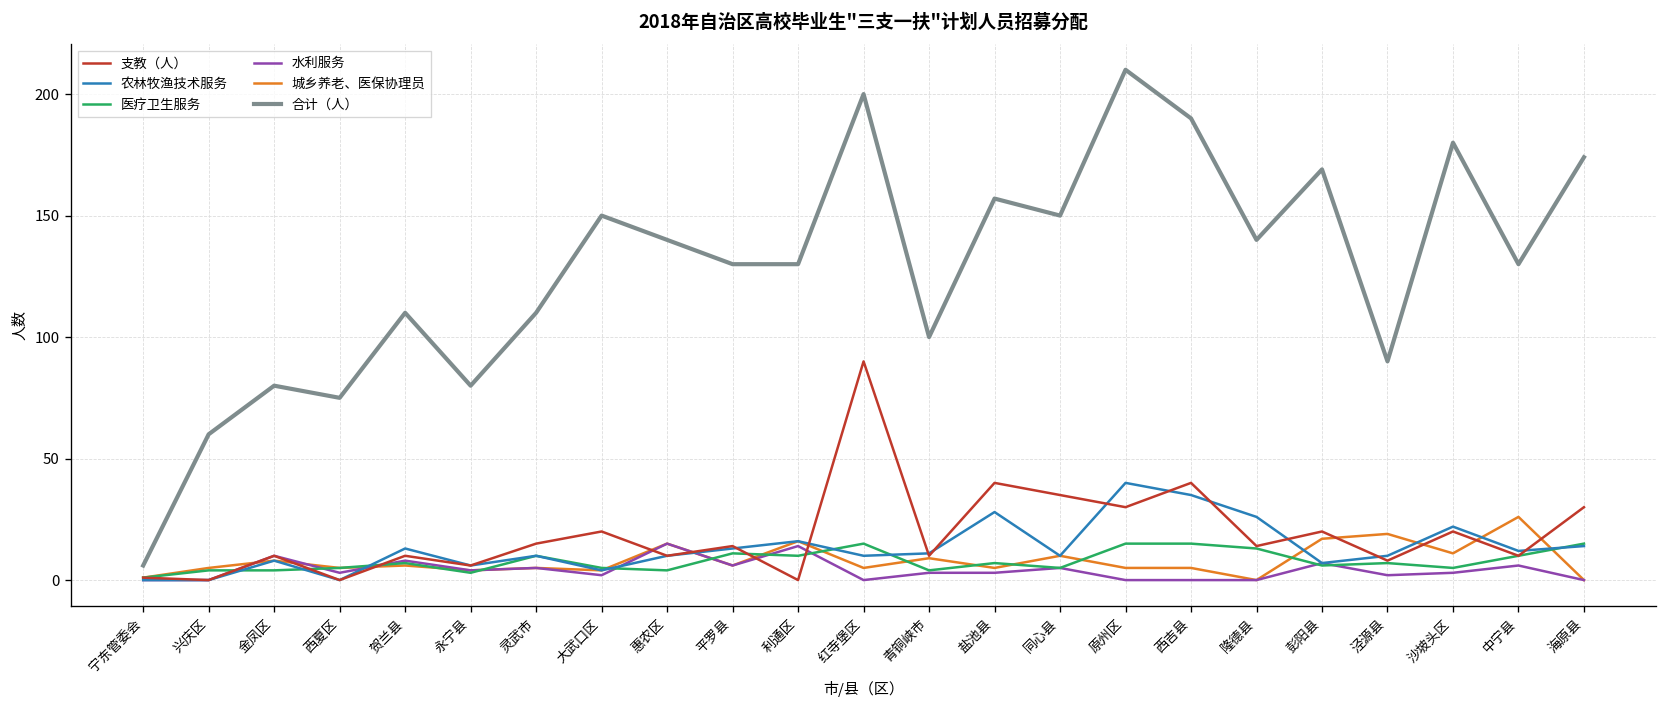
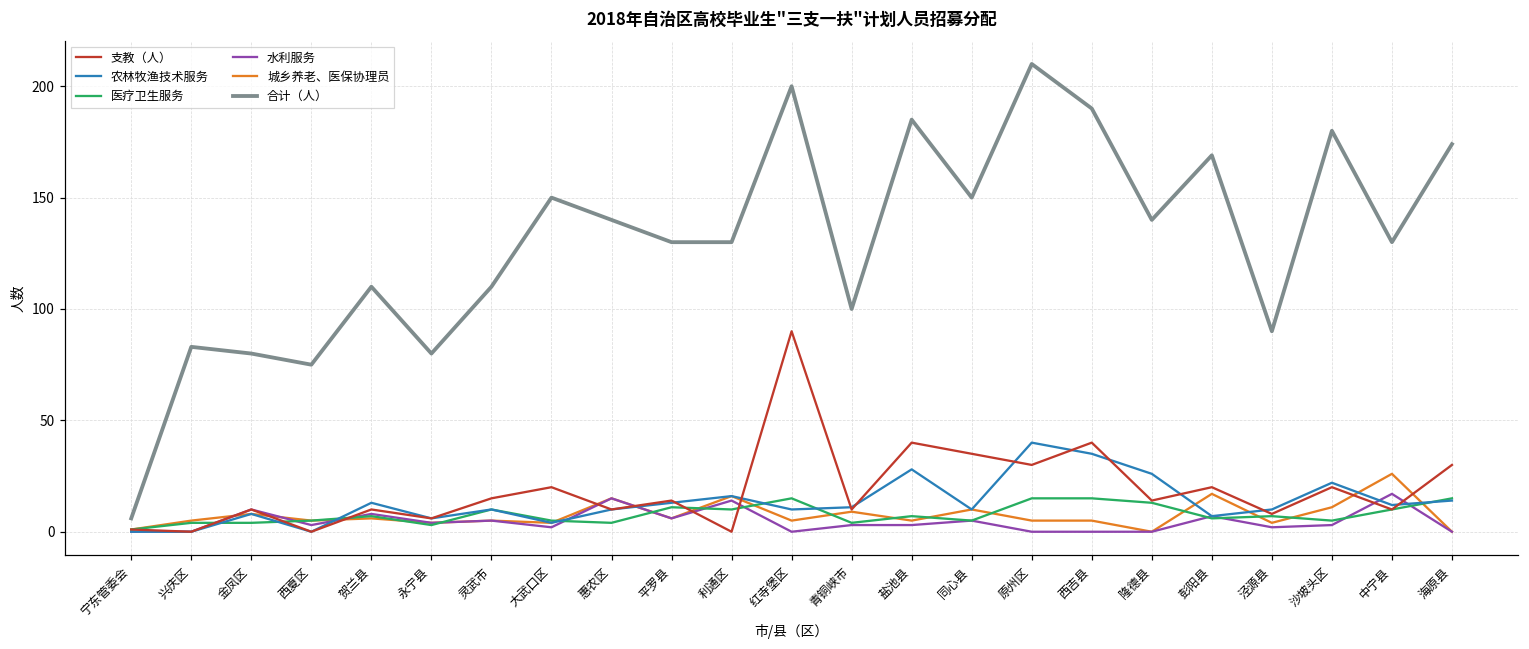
  {
    "支教（人）": {
      "贺兰县": 10,
      "灵武市": 15,
      "大武口区": 20,
      "利通区": 0,
      "红寺堡区": 90,
      "盐池县": 40,
      "同心县": 35,
      "原州区": 30,
      "西吉县": 40,
      "彭阳县": 20,
      "沙坡头区": 20,
      "海原县": 30
    },
    "农林牧渔技术服务": {
      "贺兰县": 13,
      "红寺堡区": 10,
      "盐池县": 28,
      "原州区": 40,
      "西吉县": 35,
      "隆德县": 26,
      "泾源县": 10,
      "沙坡头区": 22,
      "中宁县": 12
    },
    "医疗卫生服务": {
      "金凤区": 4,
      "惠农区": 4,
      "平罗县": 11,
      "利通区": 10,
      "红寺堡区": 15,
      "盐池县": 7,
      "原州区": 15,
      "西吉县": 15,
      "沙坡头区": 5
    },
    "水利服务": {
      "西夏区": 3,
      "大武口区": 2,
      "利通区": 14,
      "红寺堡区": 0,
      "盐池县": 3,
      "原州区": 0,
      "西吉县": 0,
      "泾源县": 2,
      "沙坡头区": 3,
-     "中宁县": 6
+     "中宁县": 17
    },
    "城乡养老、医保协理员": {
      "红寺堡区": 5,
      "盐池县": 5,
      "原州区": 5,
      "西吉县": 5,
      "彭阳县": 17,
-     "泾源县": 19,
+     "泾源县": 4,
      "沙坡头区": 11,
      "中宁县": 26
    },
    "合计（人）": {
      "宁东管委会": 6,
-     "兴庆区": 60,
+     "兴庆区": 83,
      "金凤区": 80,
      "西夏区": 75,
      "贺兰县": 110,
      "永宁县": 80,
      "灵武市": 110,
      "大武口区": 150,
      "惠农区": 140,
      "平罗县": 130,
      "利通区": 130,
      "红寺堡区": 200,
      "青铜峡市": 100,
-     "盐池县": 157,
+     "盐池县": 185,
      "同心县": 150,
      "原州区": 210,
      "西吉县": 190,
      "隆德县": 140,
      "彭阳县": 169,
      "泾源县": 90,
      "沙坡头区": 180,
      "中宁县": 130,
      "海原县": 174
    }
  }
